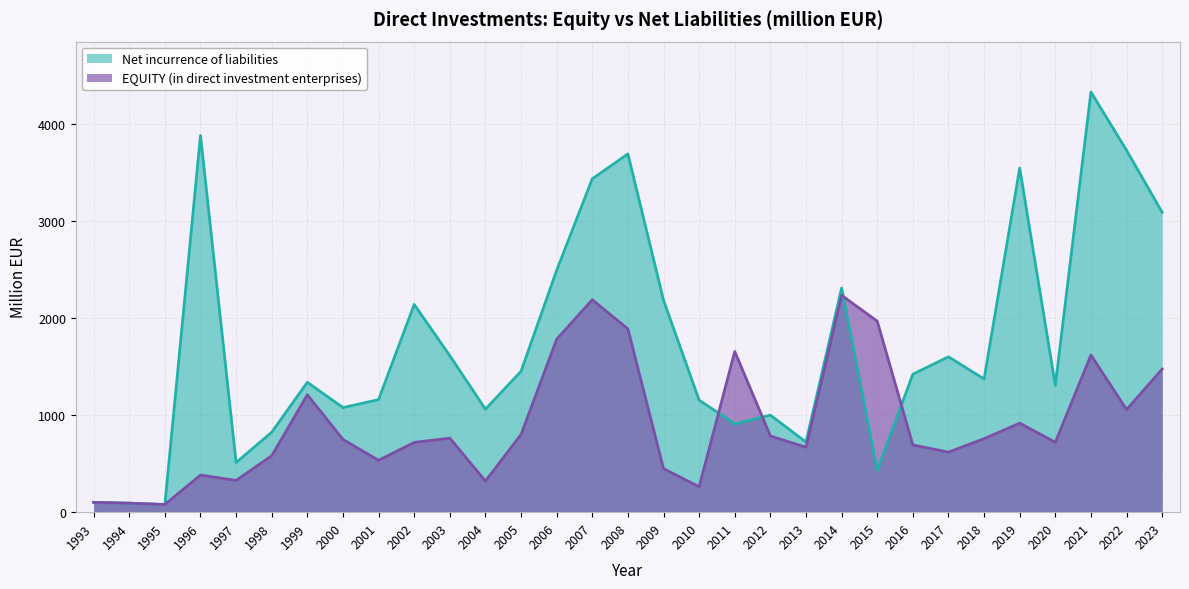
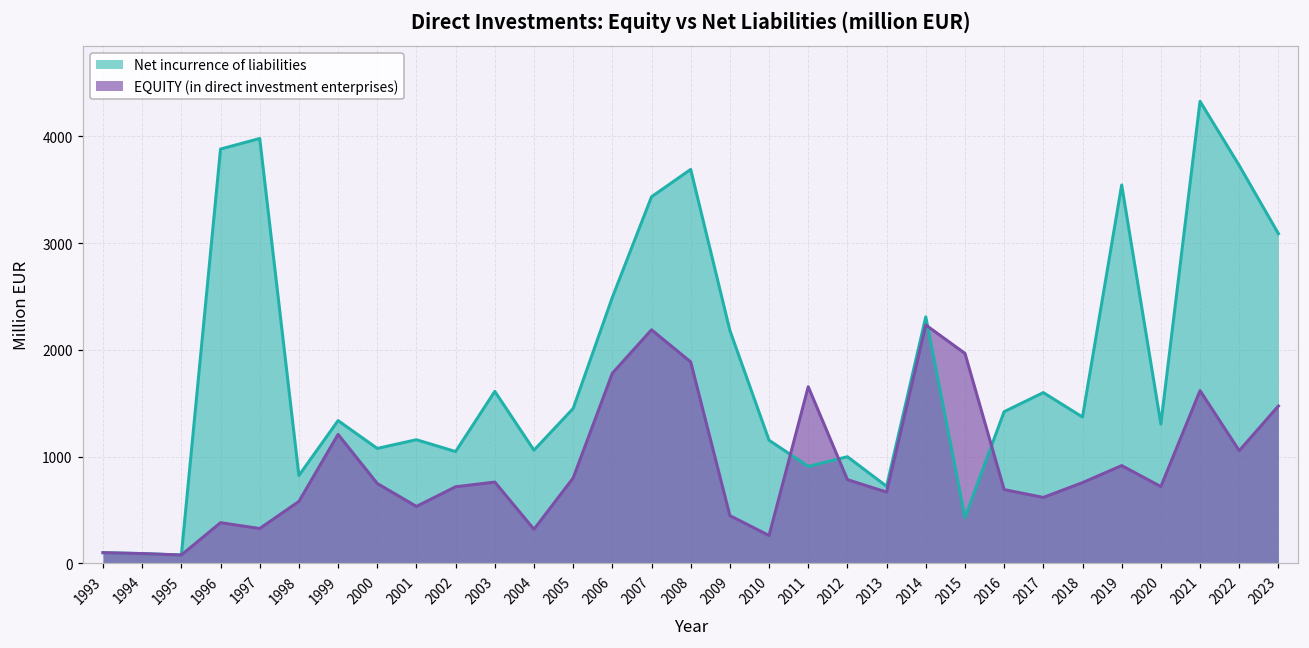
  {
    "Net incurrence of liabilities": {
      "1996": 3900,
-     "1997": 500,
+     "1997": 4000,
      "1998": 800,
      "1999": 1300,
      "2000": 1100,
      "2001": 1200,
-     "2002": 2100,
+     "2002": 1000,
      "2003": 1600,
      "2004": 1100,
      "2005": 1500,
      "2006": 2500,
      "2007": 3400,
      "2008": 3700,
      "2009": 2200,
      "2010": 1200,
      "2011": 900,
      "2012": 1000,
      "2013": 700,
      "2014": 2300,
      "2015": 400,
      "2016": 1400,
      "2017": 1600,
      "2018": 1400,
      "2019": 3500,
      "2020": 1300,
      "2021": 4300,
      "2022": 3700,
      "2023": 3100
    },
    "EQUITY (in direct investment enterprises)": {
      "1996": 400,
      "1997": 300,
      "1998": 600,
      "1999": 1200,
      "2000": 700,
      "2001": 500,
      "2002": 700,
      "2003": 800,
      "2004": 300,
      "2005": 800,
      "2006": 1800,
      "2007": 2200,
      "2008": 1900,
      "2009": 400,
      "2010": 300,
      "2011": 1700,
      "2012": 800,
      "2013": 700,
      "2014": 2200,
      "2015": 2000,
      "2016": 700,
      "2017": 600,
      "2018": 800,
      "2019": 900,
      "2020": 700,
      "2021": 1600,
      "2022": 1100,
      "2023": 1500
    }
  }
